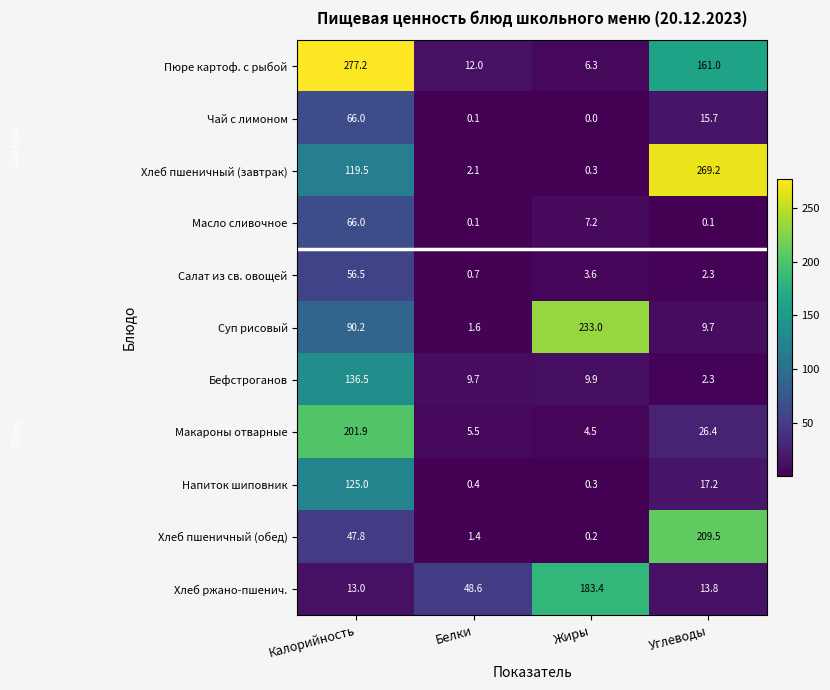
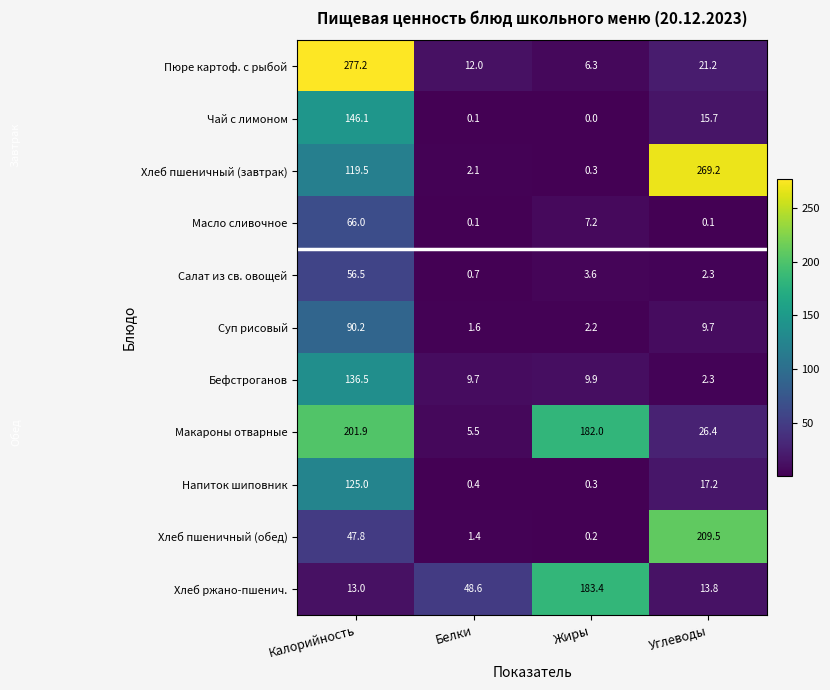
  {
    "Пюре картоф. с рыбой": {
      "Калорийность": 277.2,
      "Белки": 12.0,
      "Жиры": 6.3,
-     "Углеводы": 161.0
+     "Углеводы": 21.2
    },
    "Чай с лимоном": {
-     "Калорийность": 66.0,
+     "Калорийность": 146.1,
      "Белки": 0.1,
      "Жиры": 0.0,
      "Углеводы": 15.7
    },
    "Хлеб пшеничный (завтрак)": {
      "Калорийность": 119.5,
      "Белки": 2.1,
      "Жиры": 0.3,
      "Углеводы": 269.2
    },
    "Масло сливочное": {
      "Калорийность": 66.0,
      "Белки": 0.1,
      "Жиры": 7.2,
      "Углеводы": 0.1
    },
    "Салат из св. овощей": {
      "Калорийность": 56.5,
      "Белки": 0.7,
      "Жиры": 3.6,
      "Углеводы": 2.3
    },
    "Суп рисовый": {
      "Калорийность": 90.2,
      "Белки": 1.6,
-     "Жиры": 233.0,
+     "Жиры": 2.2,
      "Углеводы": 9.7
    },
    "Бефстроганов": {
      "Калорийность": 136.5,
      "Белки": 9.7,
      "Жиры": 9.9,
      "Углеводы": 2.3
    },
    "Макароны отварные": {
      "Калорийность": 201.9,
      "Белки": 5.5,
-     "Жиры": 4.5,
+     "Жиры": 182.0,
      "Углеводы": 26.4
    },
    "Напиток шиповник": {
      "Калорийность": 125.0,
      "Белки": 0.4,
      "Жиры": 0.3,
      "Углеводы": 17.2
    },
    "Хлеб пшеничный (обед)": {
      "Калорийность": 47.8,
      "Белки": 1.4,
      "Жиры": 0.2,
      "Углеводы": 209.5
    },
    "Хлеб ржано-пшенич.": {
      "Калорийность": 13.0,
      "Белки": 48.6,
      "Жиры": 183.4,
      "Углеводы": 13.8
    }
  }
